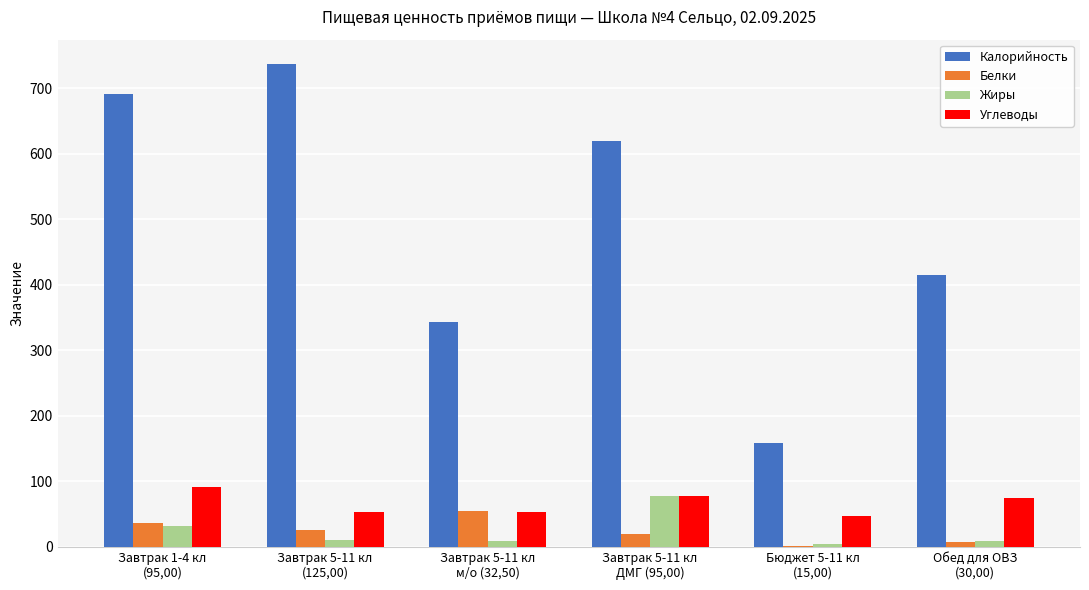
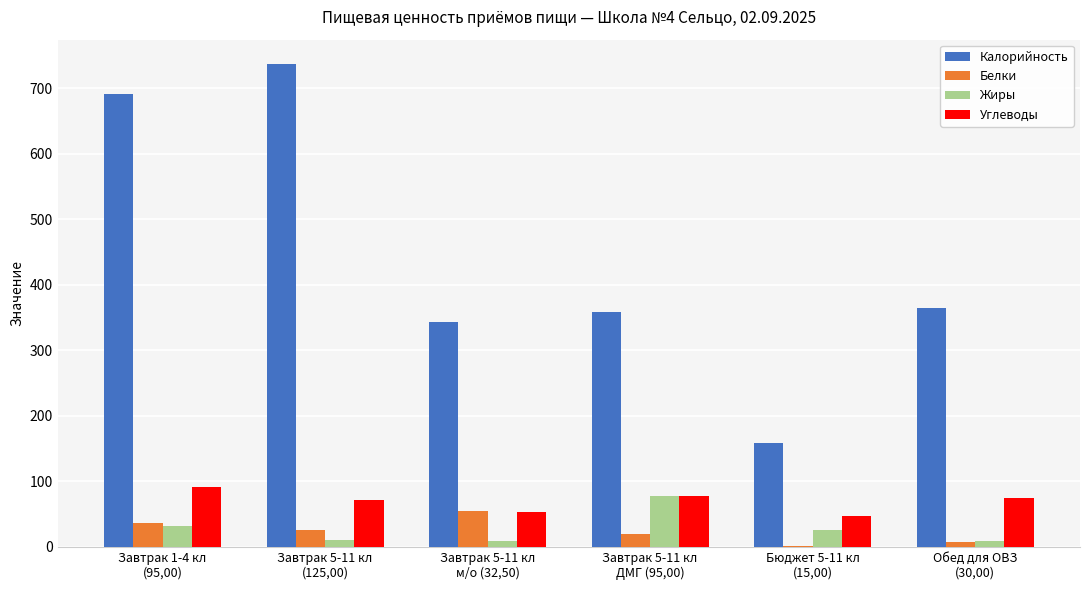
  {
    "Калорийность": {
      "Завтрак 1-4 кл (95,00)": 690,
      "Завтрак 5-11 кл (125,00)": 740,
      "Завтрак 5-11 кл м/о (32,50)": 340,
-     "Завтрак 5-11 кл ДМГ (95,00)": 620,
+     "Завтрак 5-11 кл ДМГ (95,00)": 360,
      "Бюджет 5-11 кл (15,00)": 160,
-     "Обед для ОВЗ (30,00)": 420
+     "Обед для ОВЗ (30,00)": 360
    },
    "Белки": {
      "Завтрак 1-4 кл (95,00)": 40,
      "Завтрак 5-11 кл (125,00)": 30,
      "Завтрак 5-11 кл м/о (32,50)": 60,
      "Завтрак 5-11 кл ДМГ (95,00)": 20,
      "Обед для ОВЗ (30,00)": 10
    },
    "Жиры": {
      "Завтрак 1-4 кл (95,00)": 30,
      "Завтрак 5-11 кл (125,00)": 10,
      "Завтрак 5-11 кл м/о (32,50)": 10,
      "Завтрак 5-11 кл ДМГ (95,00)": 80,
-     "Бюджет 5-11 кл (15,00)": 10,
+     "Бюджет 5-11 кл (15,00)": 30,
      "Обед для ОВЗ (30,00)": 10
    },
    "Углеводы": {
      "Завтрак 1-4 кл (95,00)": 90,
-     "Завтрак 5-11 кл (125,00)": 50,
+     "Завтрак 5-11 кл (125,00)": 70,
      "Завтрак 5-11 кл м/о (32,50)": 50,
      "Завтрак 5-11 кл ДМГ (95,00)": 80,
      "Бюджет 5-11 кл (15,00)": 50,
      "Обед для ОВЗ (30,00)": 80
    }
  }
